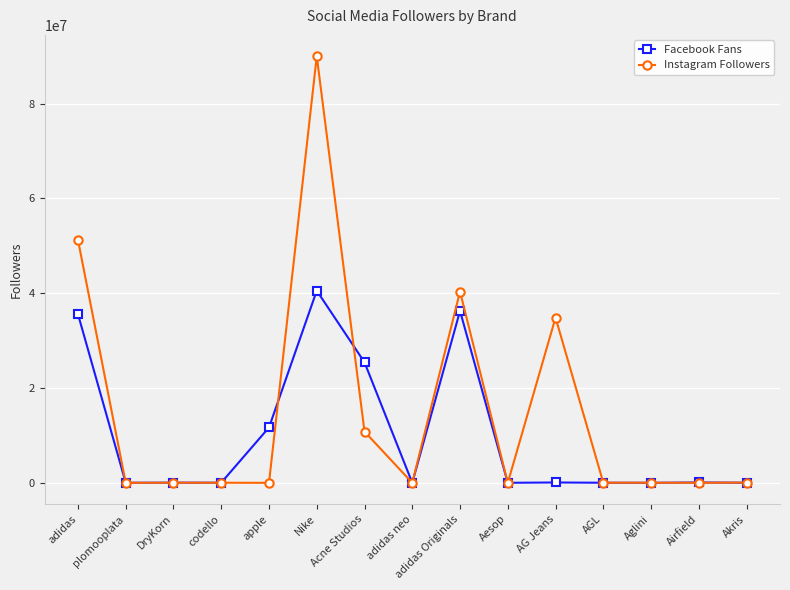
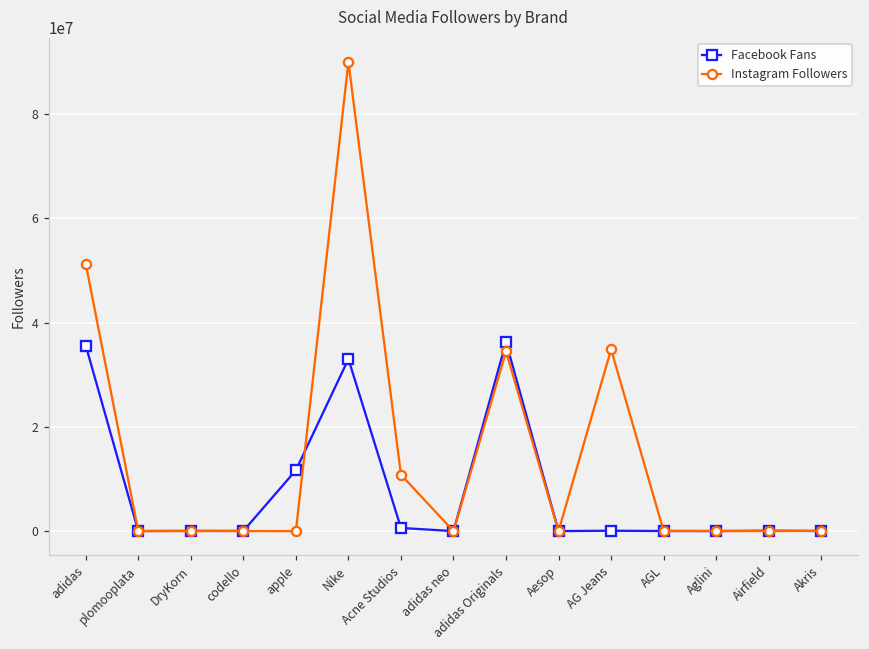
  {
    "Facebook Fans": {
      "adidas": 36000000,
      "apple": 12000000,
-     "Nike": 41000000,
-     "Acne Studios": 25000000,
+     "Nike": 33000000,
+     "Acne Studios": 1000000,
      "adidas Originals": 36000000,
      "AG Jeans": 0
    },
    "Instagram Followers": {
      "adidas": 51000000,
      "apple": 0,
      "Nike": 90000000,
      "Acne Studios": 11000000,
-     "adidas Originals": 40000000,
+     "adidas Originals": 34000000,
      "AG Jeans": 35000000
    }
  }
